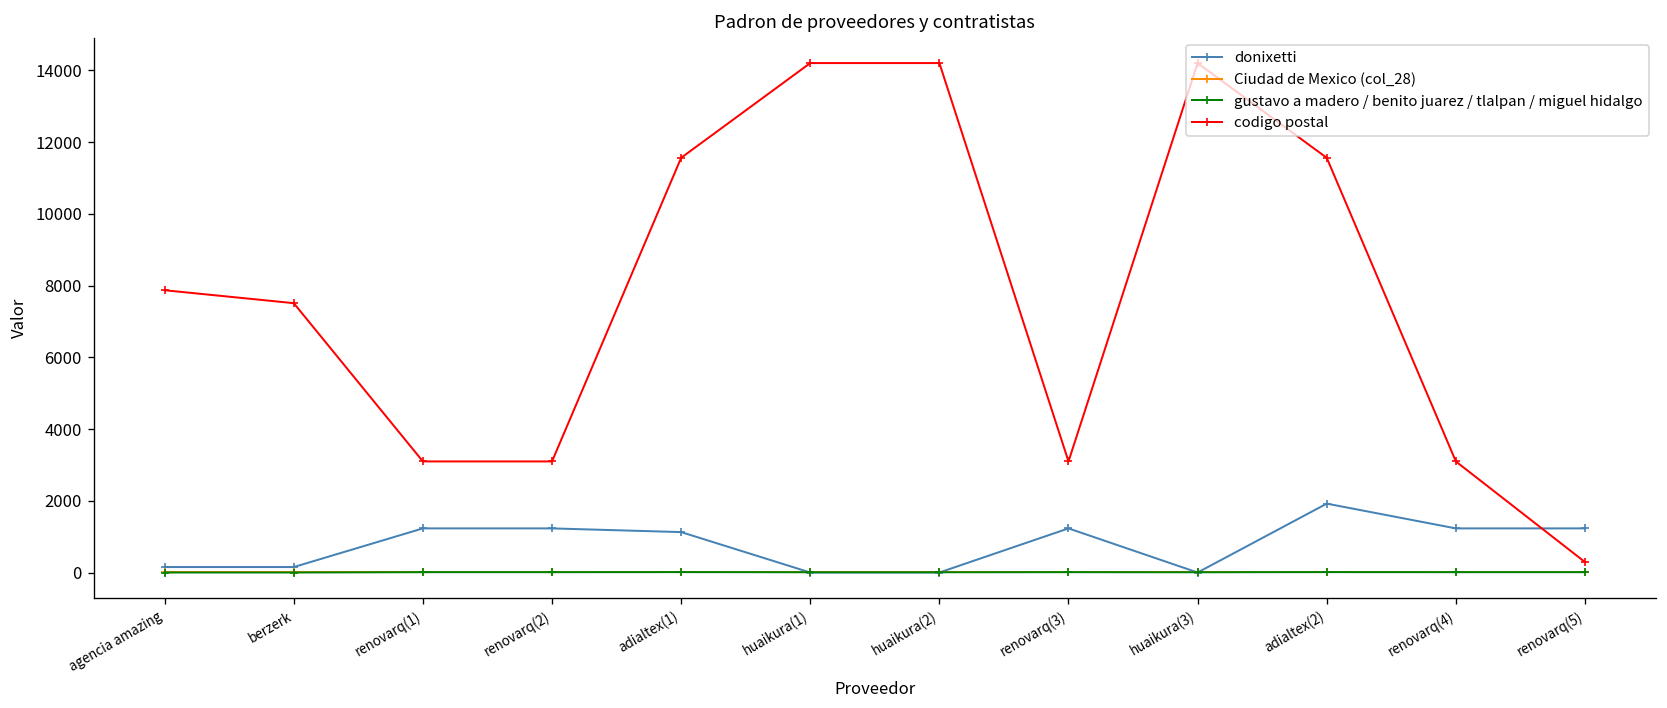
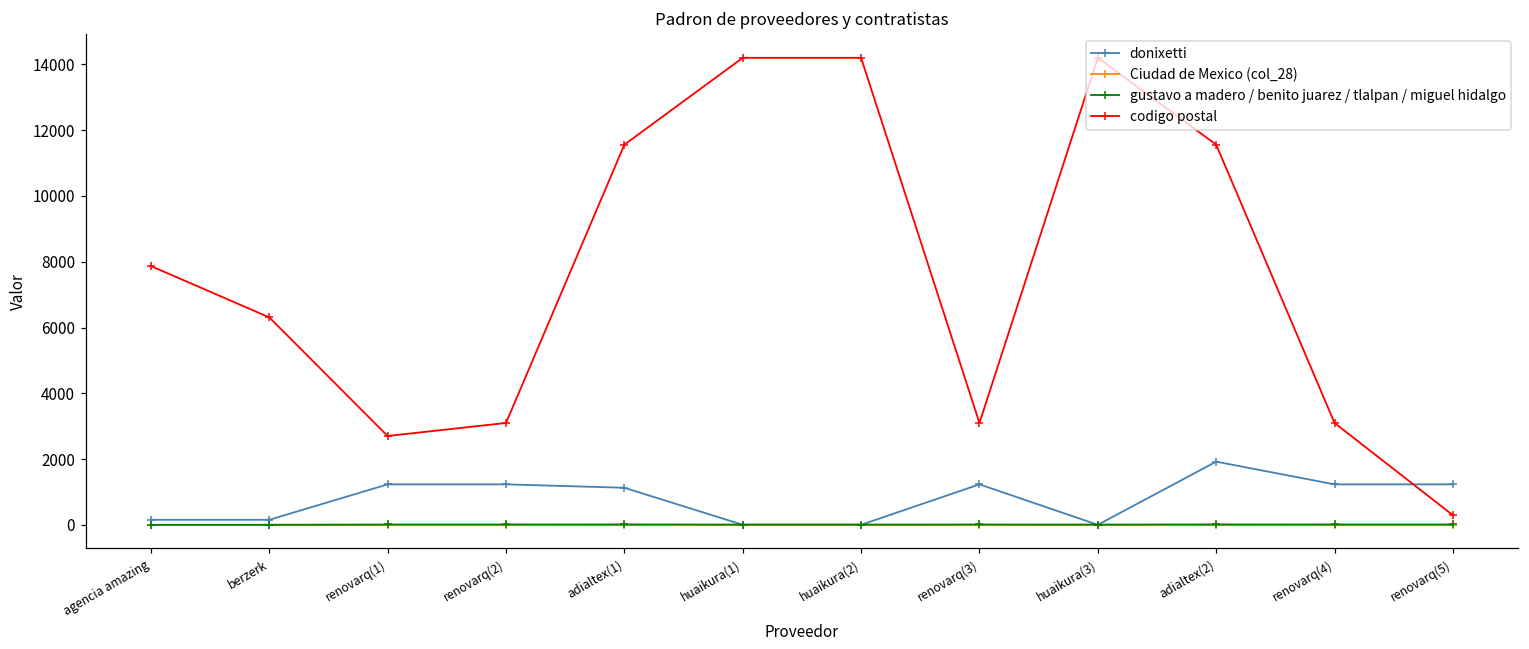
  {
    "donixetti": {
      "agencia amazing": 200,
      "berzerk": 200,
      "renovarq(1)": 1200,
      "renovarq(2)": 1200,
      "adialtex(1)": 1100,
      "renovarq(3)": 1200,
      "adialtex(2)": 1900,
      "renovarq(4)": 1200,
      "renovarq(5)": 1200
    },
    "gustavo a madero / benito juarez / tlalpan / miguel hidalgo": {
      "agencia amazing": 0,
      "berzerk": 0,
      "renovarq(1)": 0,
      "renovarq(2)": 0,
      "adialtex(1)": 0,
      "renovarq(3)": 0,
      "adialtex(2)": 0,
      "renovarq(4)": 0,
      "renovarq(5)": 0
    },
    "codigo postal": {
      "agencia amazing": 7900,
-     "berzerk": 7500,
-     "renovarq(1)": 3100,
+     "berzerk": 6300,
+     "renovarq(1)": 2700,
      "renovarq(2)": 3100,
      "adialtex(1)": 11600,
      "huaikura(1)": 14200,
      "huaikura(2)": 14200,
      "renovarq(3)": 3100,
      "adialtex(2)": 11600,
      "renovarq(4)": 3100,
      "renovarq(5)": 300
    }
  }
